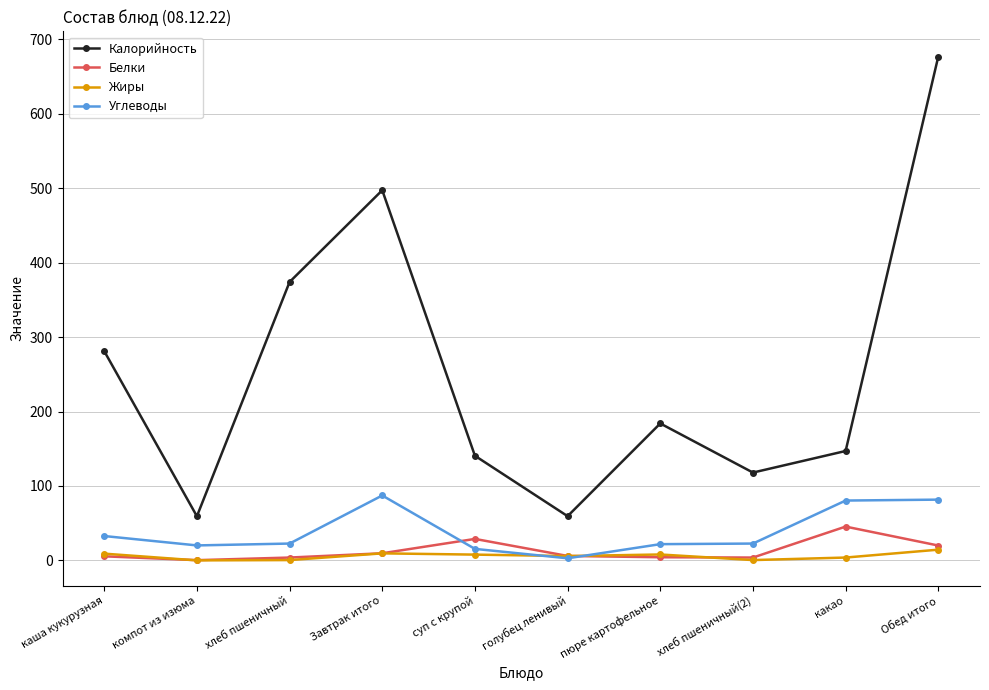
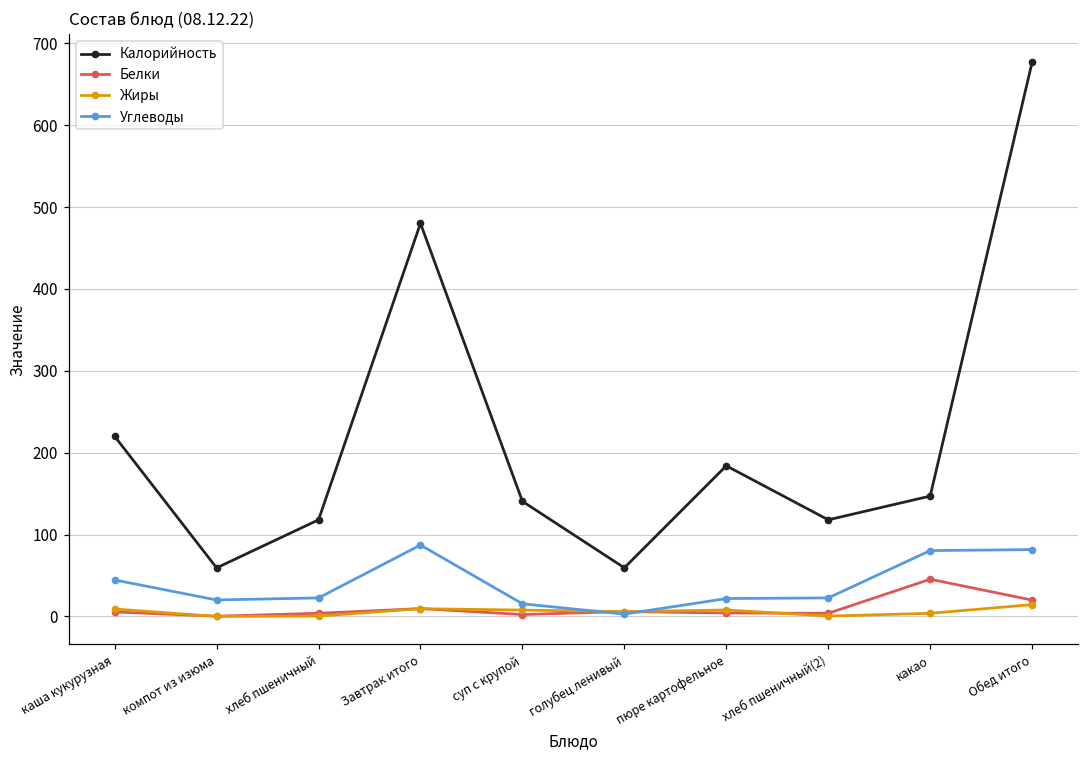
  {
    "Калорийность": {
-     "каша кукурузная": 280,
+     "каша кукурузная": 220,
      "компот из изюма": 60,
-     "хлеб пшеничный": 370,
-     "Завтрак итого": 500,
+     "хлеб пшеничный": 120,
+     "Завтрак итого": 480,
      "суп с крупой": 140,
      "голубец ленивый": 60,
      "пюре картофельное": 180,
      "хлеб пшеничный(2)": 120,
      "какао": 150,
      "Обед итого": 680
    },
    "Белки": {
      "каша кукурузная": 10,
-     "суп с крупой": 30,
+     "суп с крупой": 0,
      "пюре картофельное": 0,
      "какао": 50,
      "Обед итого": 20
    },
    "Жиры": {
      "каша кукурузная": 10,
      "суп с крупой": 10,
      "пюре картофельное": 10,
      "какао": 0,
      "Обед итого": 10
    },
    "Углеводы": {
-     "каша кукурузная": 30,
+     "каша кукурузная": 40,
      "компот из изюма": 20,
      "хлеб пшеничный": 20,
      "Завтрак итого": 90,
      "суп с крупой": 20,
      "пюре картофельное": 20,
      "хлеб пшеничный(2)": 20,
      "какао": 80,
      "Обед итого": 80
    }
  }
